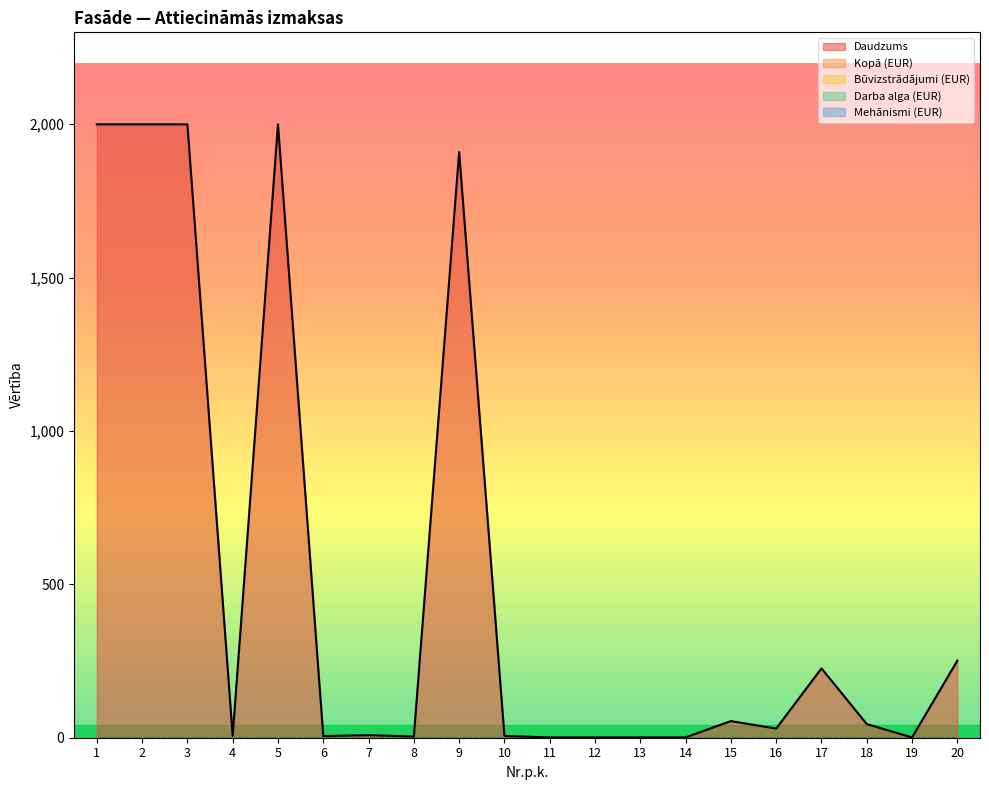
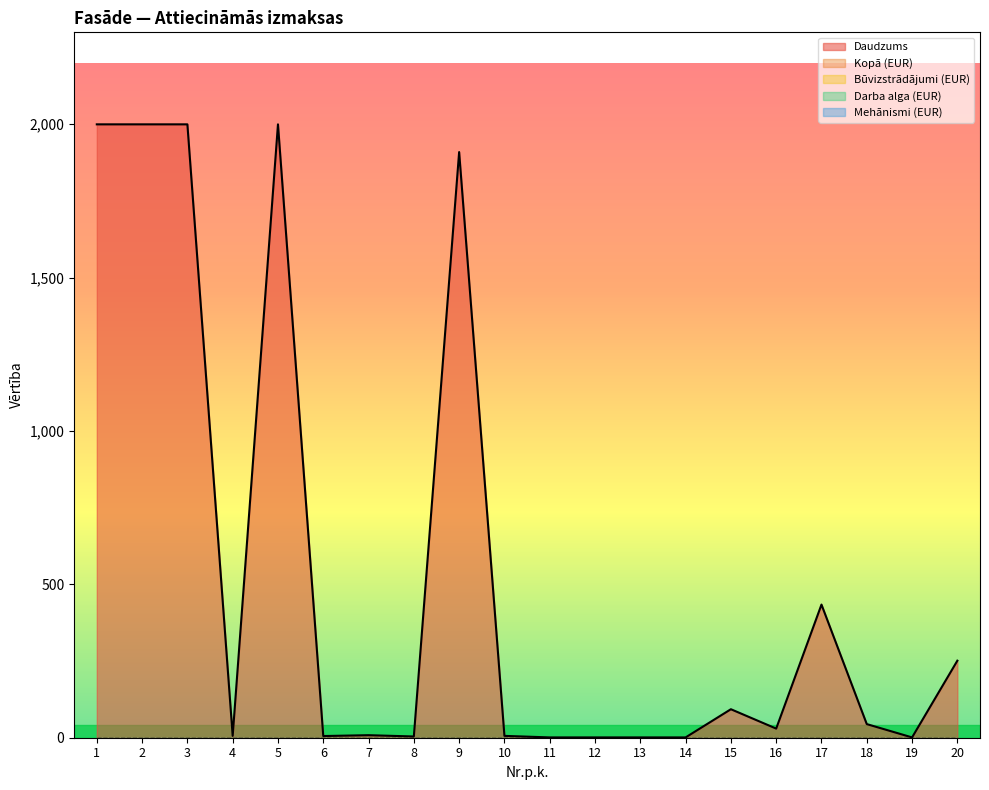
  {
    "Daudzums": {
      "1": "2,000",
      "2": "2,000",
      "3": "2,000",
      "5": "2,000",
      "9": "1,910",
-     "15": "50",
-     "17": "230",
+     "15": "90",
+     "17": "430",
      "18": "40",
      "20": "250"
    }
  }
